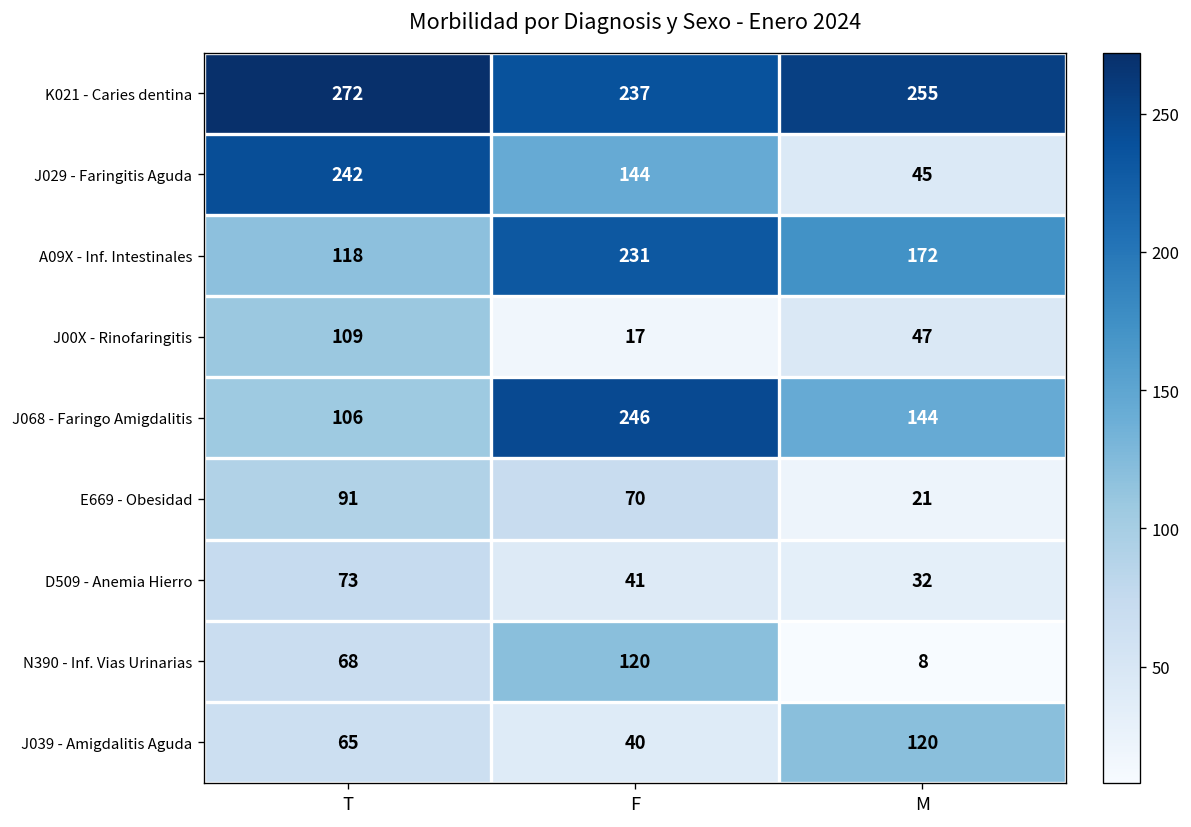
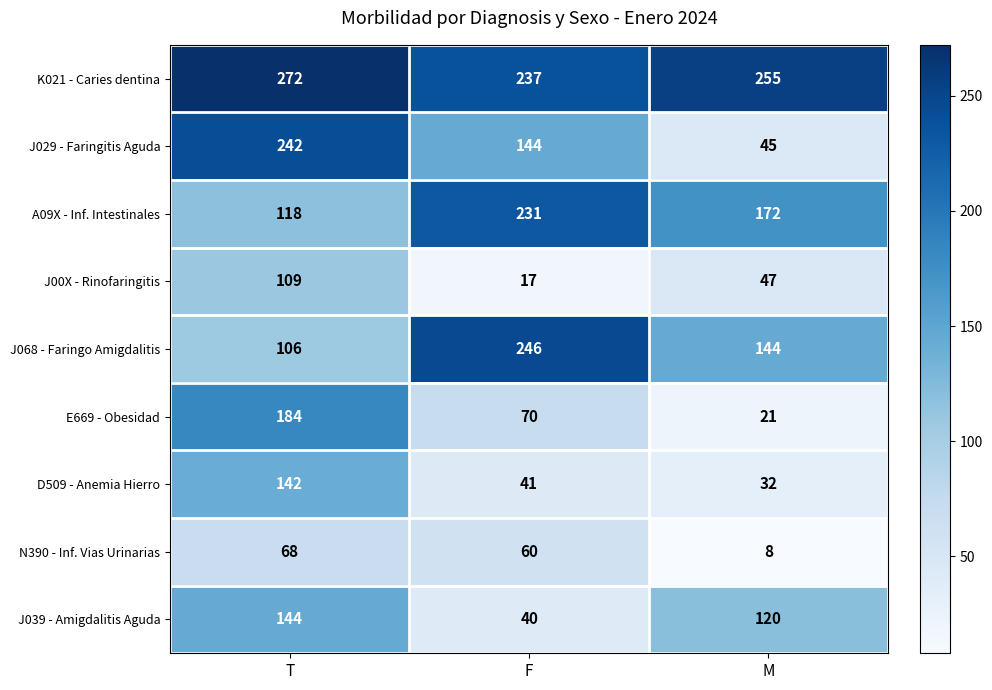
  {
    "K021 - Caries dentina": {
      "T": 272,
      "F": 237,
      "M": 255
    },
    "J029 - Faringitis Aguda": {
      "T": 242,
      "F": 144,
      "M": 45
    },
    "A09X - Inf. Intestinales": {
      "T": 118,
      "F": 231,
      "M": 172
    },
    "J00X - Rinofaringitis": {
      "T": 109,
      "F": 17,
      "M": 47
    },
    "J068 - Faringo Amigdalitis": {
      "T": 106,
      "F": 246,
      "M": 144
    },
    "E669 - Obesidad": {
-     "T": 91,
+     "T": 184,
      "F": 70,
      "M": 21
    },
    "D509 - Anemia Hierro": {
-     "T": 73,
+     "T": 142,
      "F": 41,
      "M": 32
    },
    "N390 - Inf. Vias Urinarias": {
      "T": 68,
-     "F": 120,
+     "F": 60,
      "M": 8
    },
    "J039 - Amigdalitis Aguda": {
-     "T": 65,
+     "T": 144,
      "F": 40,
      "M": 120
    }
  }
